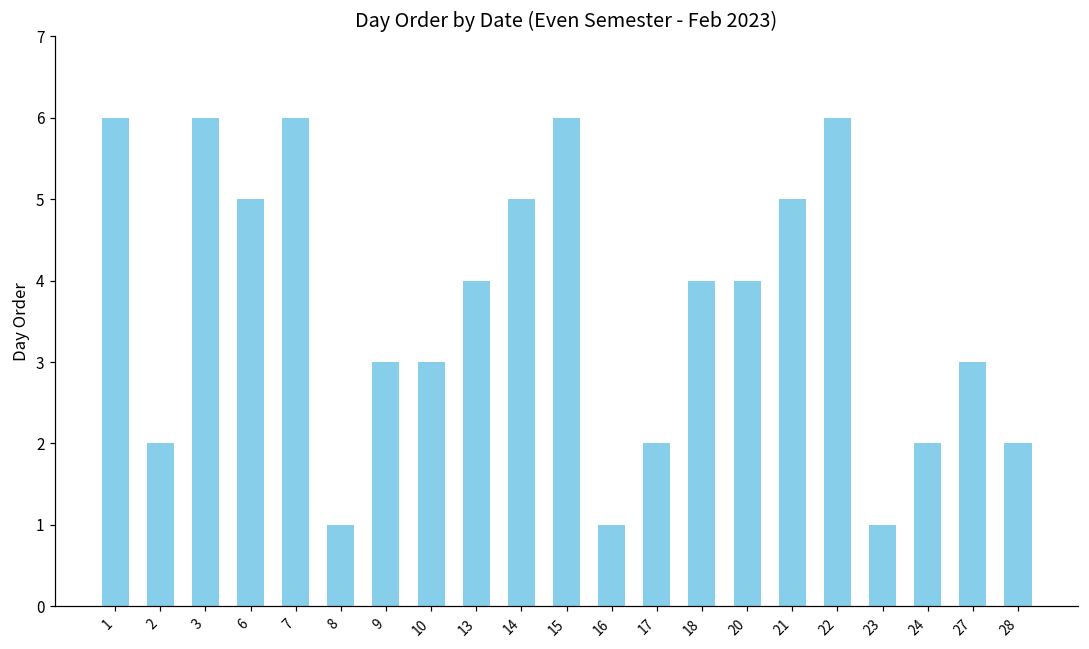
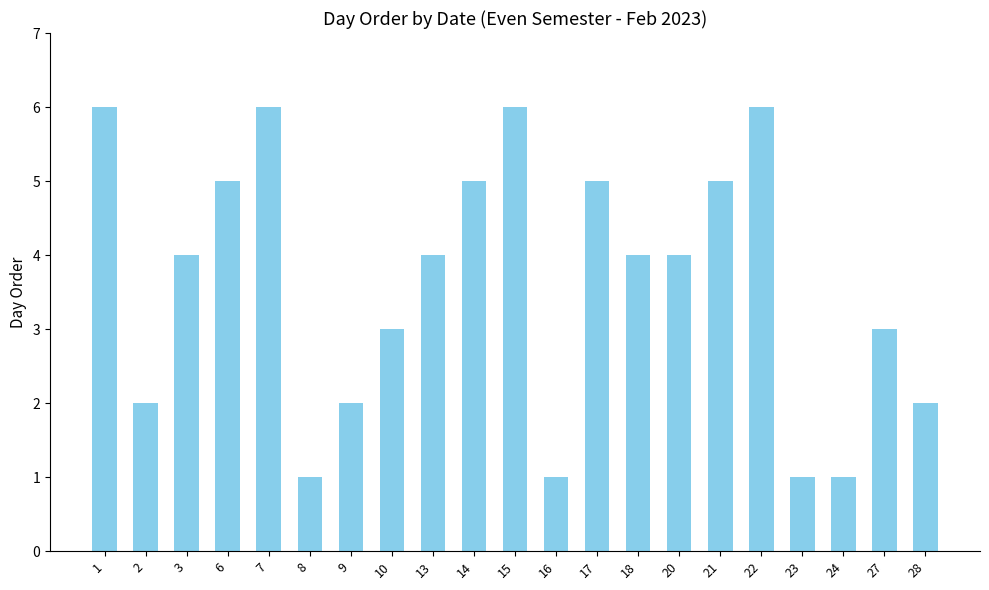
  {
    "1": 6,
    "2": 2,
-   "3": 6,
+   "3": 4,
    "6": 5,
    "7": 6,
    "8": 1,
-   "9": 3,
+   "9": 2,
    "10": 3,
    "13": 4,
    "14": 5,
    "15": 6,
    "16": 1,
-   "17": 2,
+   "17": 5,
    "18": 4,
    "20": 4,
    "21": 5,
    "22": 6,
    "23": 1,
-   "24": 2,
+   "24": 1,
    "27": 3,
    "28": 2
  }
